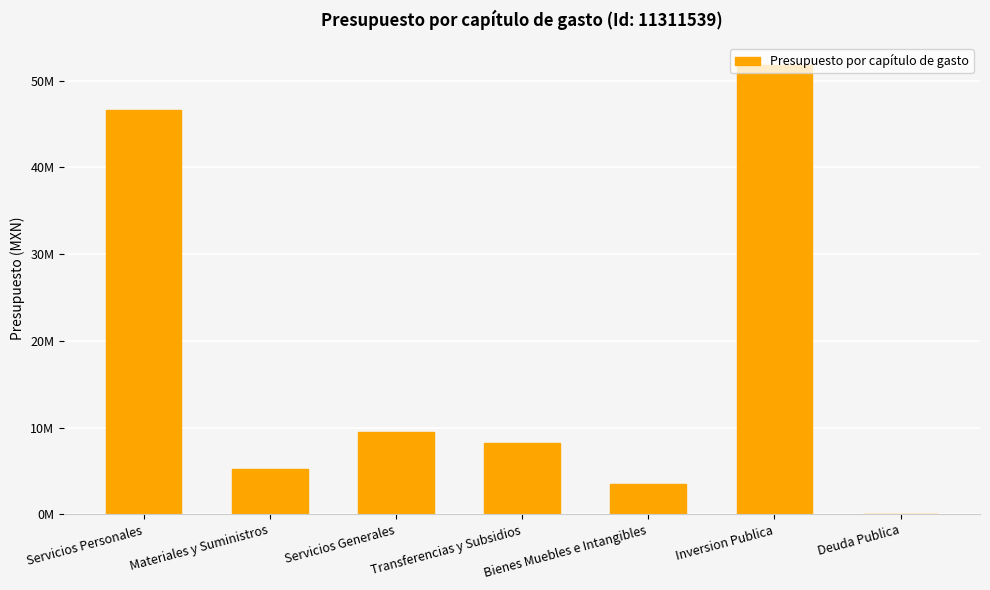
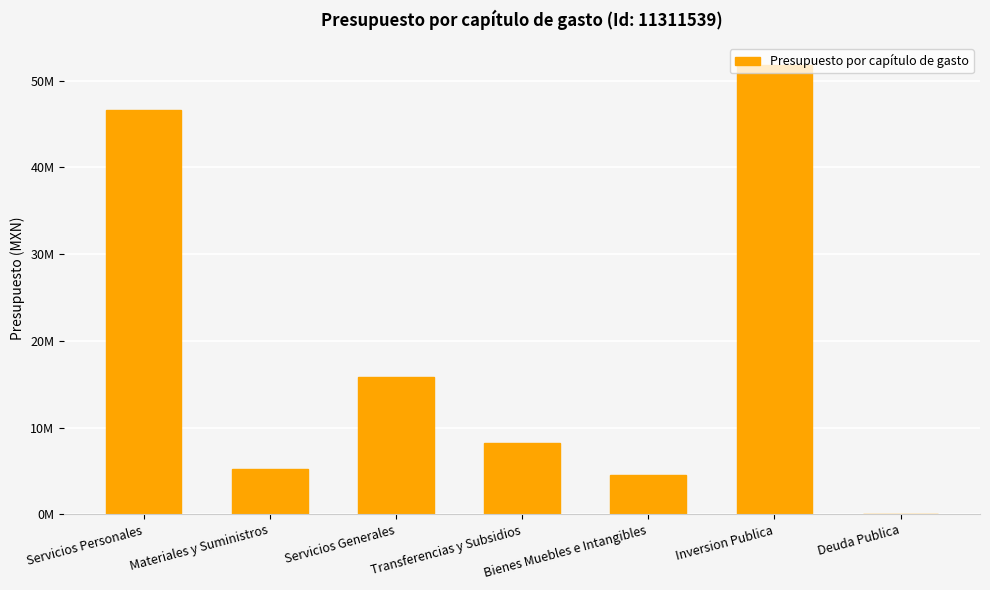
  {
    "Servicios Personales": 47000000,
    "Materiales y Suministros": 5000000,
-   "Servicios Generales": 10000000,
+   "Servicios Generales": 16000000,
    "Transferencias y Subsidios": 8000000,
-   "Bienes Muebles e Intangibles": 3000000,
+   "Bienes Muebles e Intangibles": 5000000,
    "Deuda Publica": 0
  }
